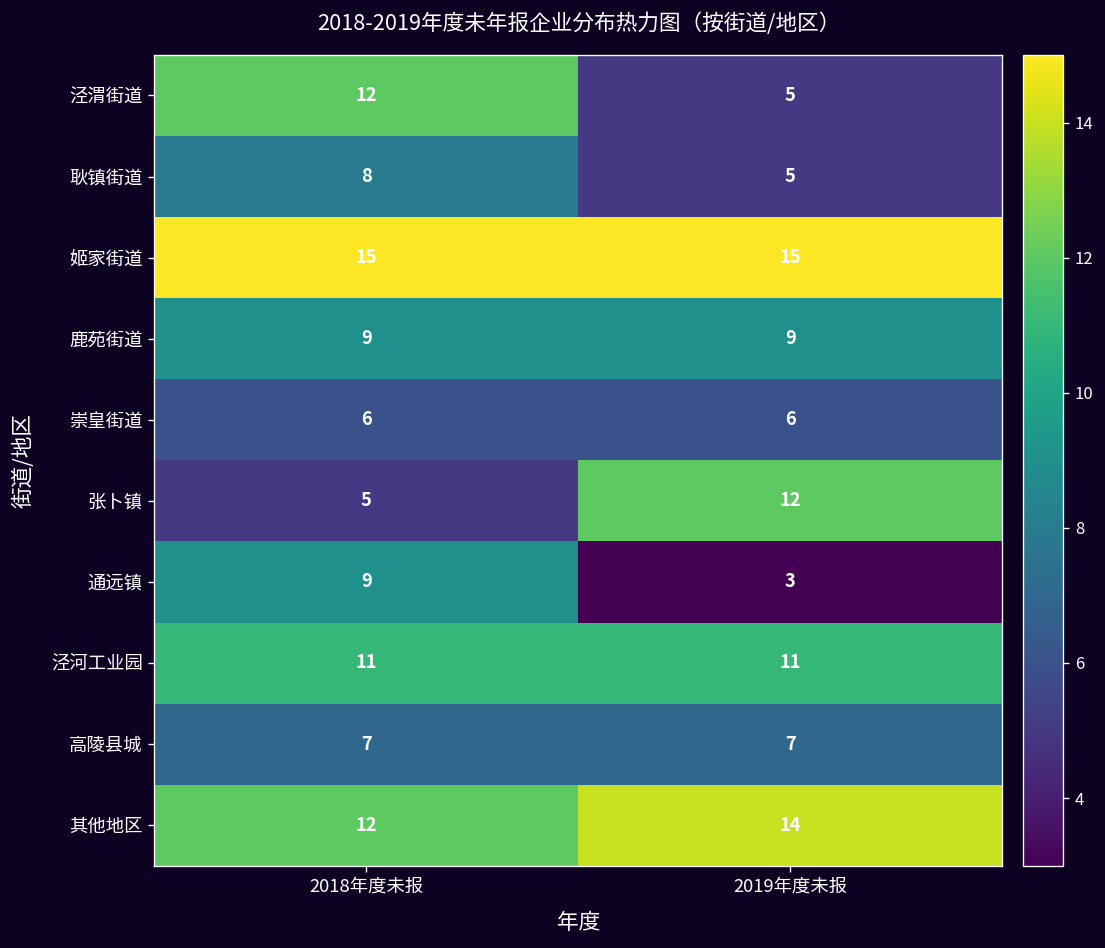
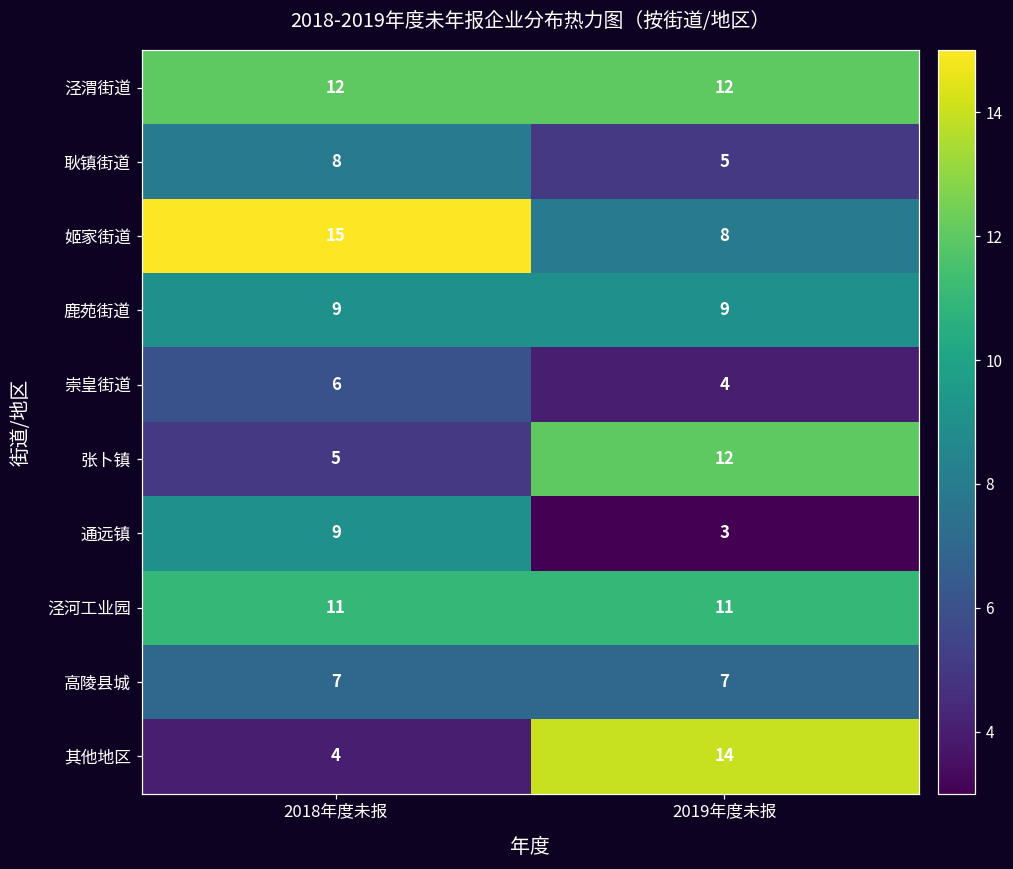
  {
    "泾渭街道": {
      "2018年度未报": 12,
-     "2019年度未报": 5
+     "2019年度未报": 12
    },
    "耿镇街道": {
      "2018年度未报": 8,
      "2019年度未报": 5
    },
    "姬家街道": {
      "2018年度未报": 15,
-     "2019年度未报": 15
+     "2019年度未报": 8
    },
    "鹿苑街道": {
      "2018年度未报": 9,
      "2019年度未报": 9
    },
    "崇皇街道": {
      "2018年度未报": 6,
-     "2019年度未报": 6
+     "2019年度未报": 4
    },
    "张卜镇": {
      "2018年度未报": 5,
      "2019年度未报": 12
    },
    "通远镇": {
      "2018年度未报": 9,
      "2019年度未报": 3
    },
    "泾河工业园": {
      "2018年度未报": 11,
      "2019年度未报": 11
    },
    "高陵县城": {
      "2018年度未报": 7,
      "2019年度未报": 7
    },
    "其他地区": {
-     "2018年度未报": 12,
+     "2018年度未报": 4,
      "2019年度未报": 14
    }
  }
